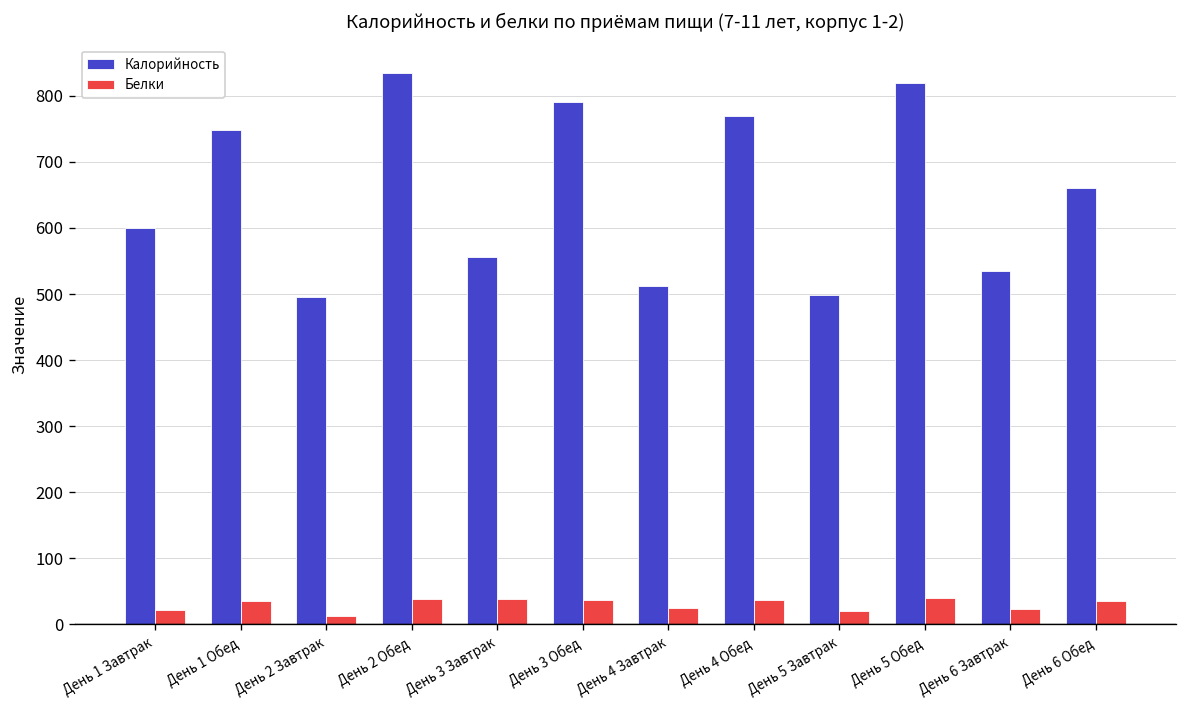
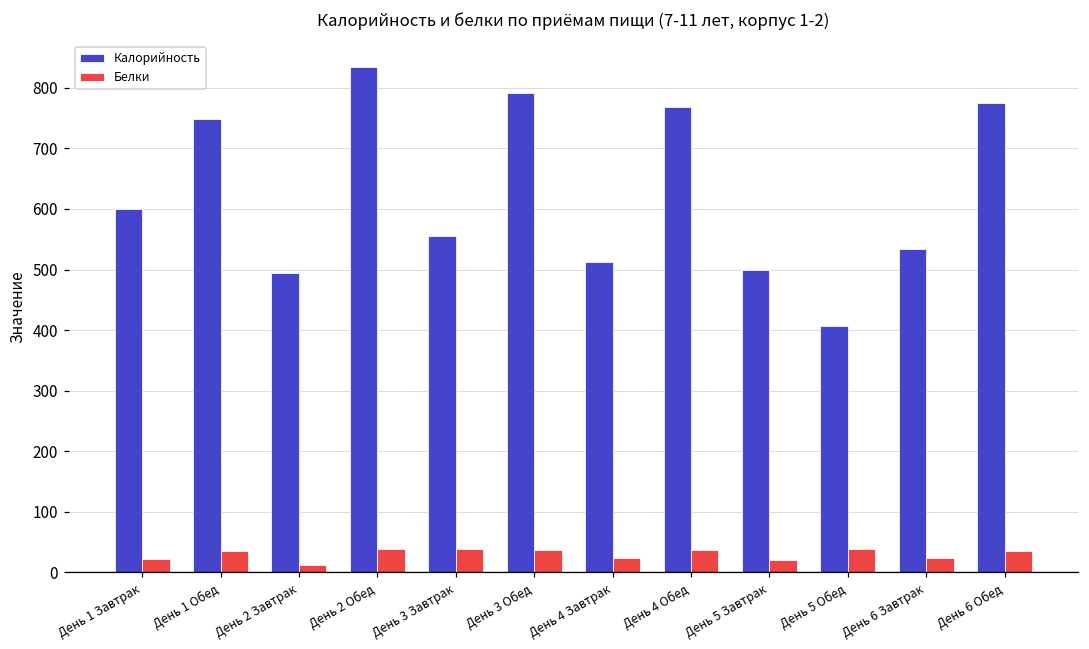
  {
    "Калорийность": {
      "День 1 Завтрак": 600,
      "День 1 Обед": 750,
      "День 2 Завтрак": 490,
      "День 2 Обед": 840,
      "День 3 Завтрак": 560,
      "День 3 Обед": 790,
      "День 4 Завтрак": 510,
      "День 4 Обед": 770,
      "День 5 Завтрак": 500,
-     "День 5 Обед": 820,
+     "День 5 Обед": 410,
      "День 6 Завтрак": 530,
-     "День 6 Обед": 660
+     "День 6 Обед": 780
    },
    "Белки": {
      "День 1 Завтрак": 20,
      "День 1 Обед": 40,
      "День 2 Завтрак": 10,
      "День 2 Обед": 40,
      "День 3 Завтрак": 40,
      "День 3 Обед": 40,
      "День 4 Завтрак": 20,
      "День 4 Обед": 40,
      "День 5 Завтрак": 20,
      "День 5 Обед": 40,
      "День 6 Завтрак": 20,
      "День 6 Обед": 40
    }
  }
